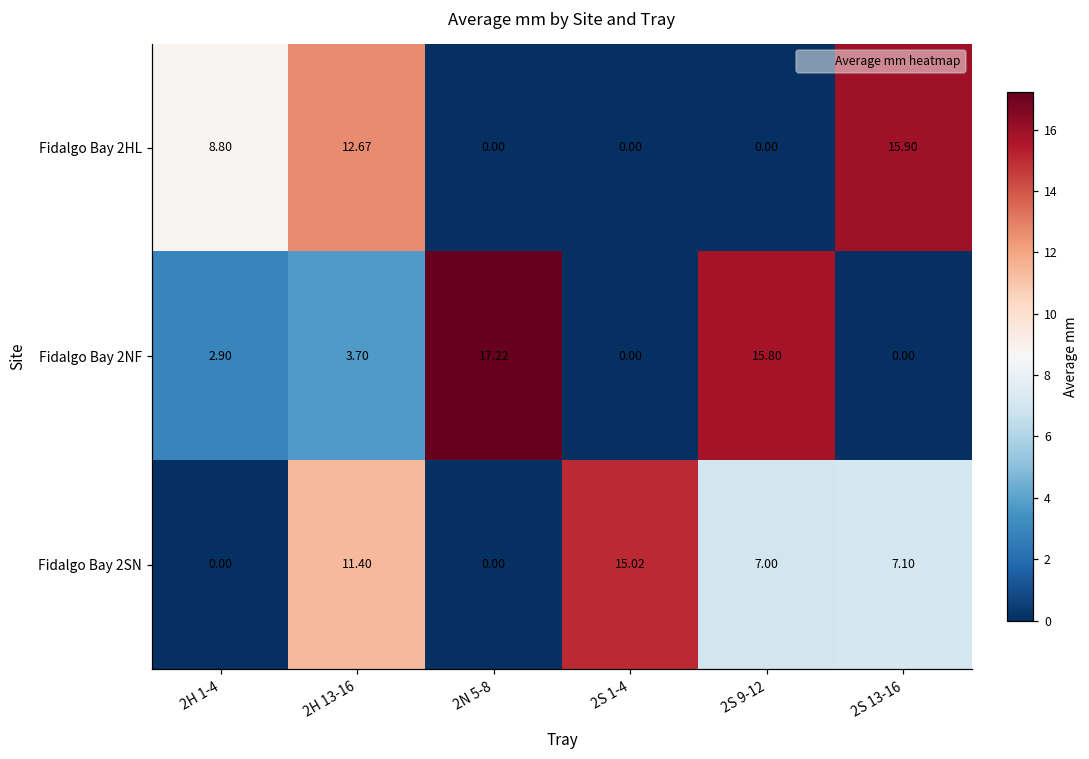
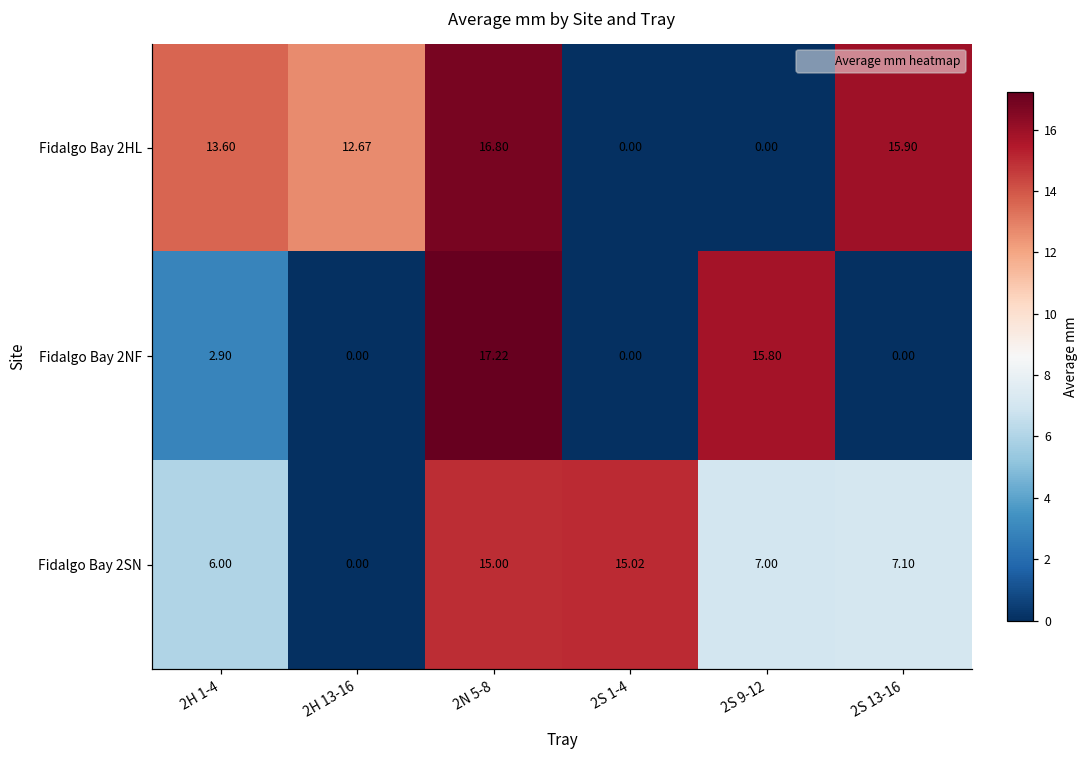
  {
    "Fidalgo Bay 2HL": {
-     "2H 1-4": 8.80,
+     "2H 1-4": 13.60,
      "2H 13-16": 12.67,
-     "2N 5-8": 0.00,
+     "2N 5-8": 16.80,
      "2S 1-4": 0.00,
      "2S 9-12": 0.00,
      "2S 13-16": 15.90
    },
    "Fidalgo Bay 2NF": {
      "2H 1-4": 2.90,
-     "2H 13-16": 3.70,
+     "2H 13-16": 0.00,
      "2N 5-8": 17.22,
      "2S 1-4": 0.00,
      "2S 9-12": 15.80,
      "2S 13-16": 0.00
    },
    "Fidalgo Bay 2SN": {
-     "2H 1-4": 0.00,
-     "2H 13-16": 11.40,
-     "2N 5-8": 0.00,
+     "2H 1-4": 6.00,
+     "2H 13-16": 0.00,
+     "2N 5-8": 15.00,
      "2S 1-4": 15.02,
      "2S 9-12": 7.00,
      "2S 13-16": 7.10
    }
  }
